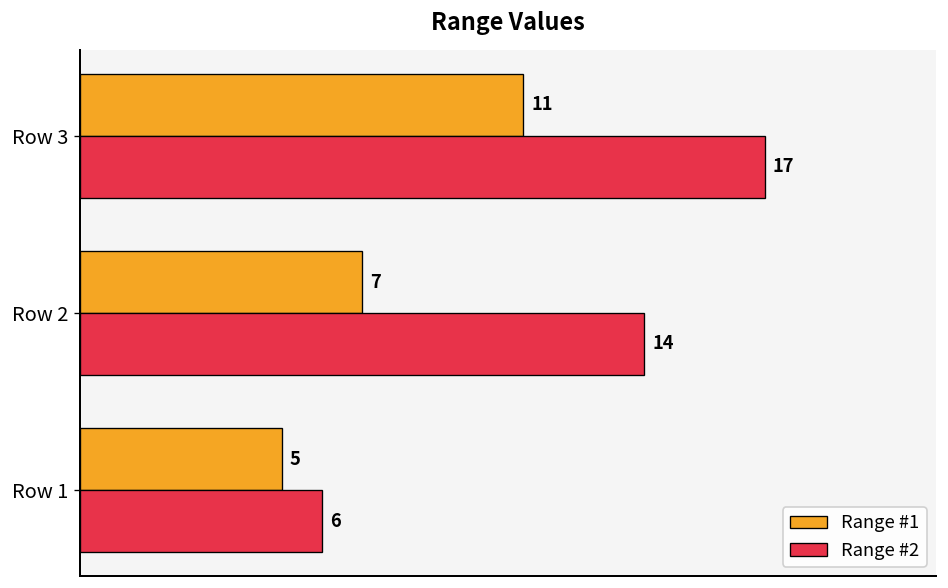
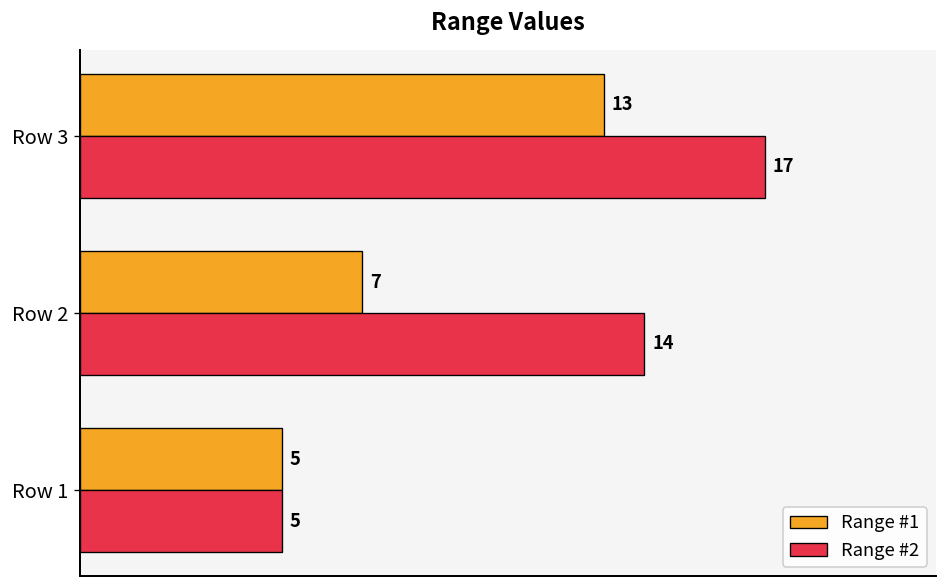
  {
    "Range #1": {
-     "Row 3": 11,
+     "Row 3": 13,
      "Row 2": 7,
      "Row 1": 5
    },
    "Range #2": {
      "Row 3": 17,
      "Row 2": 14,
-     "Row 1": 6
+     "Row 1": 5
    }
  }
